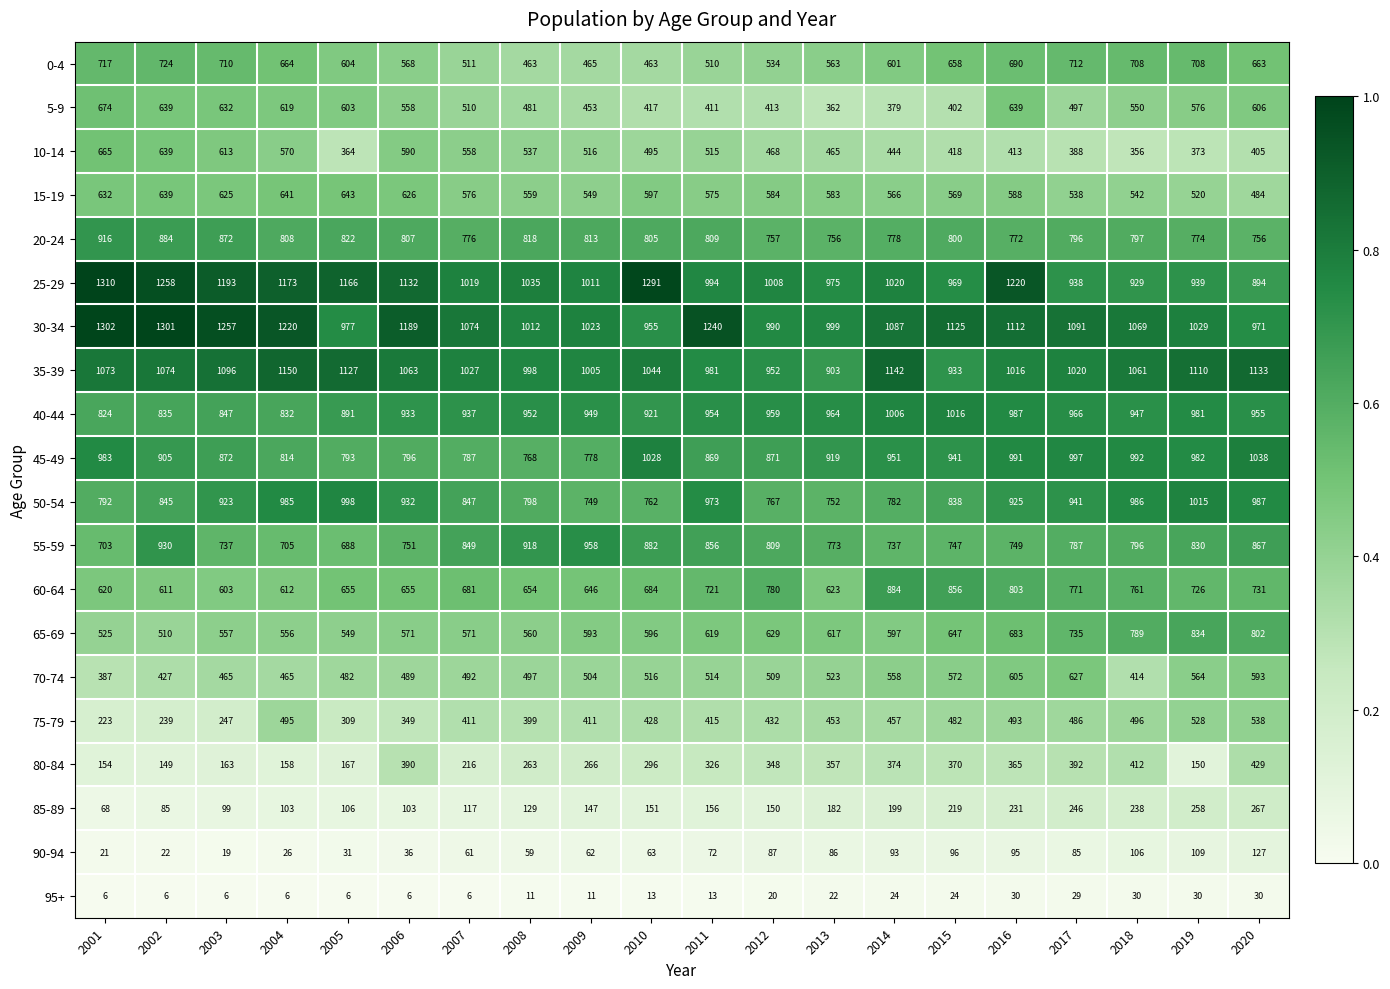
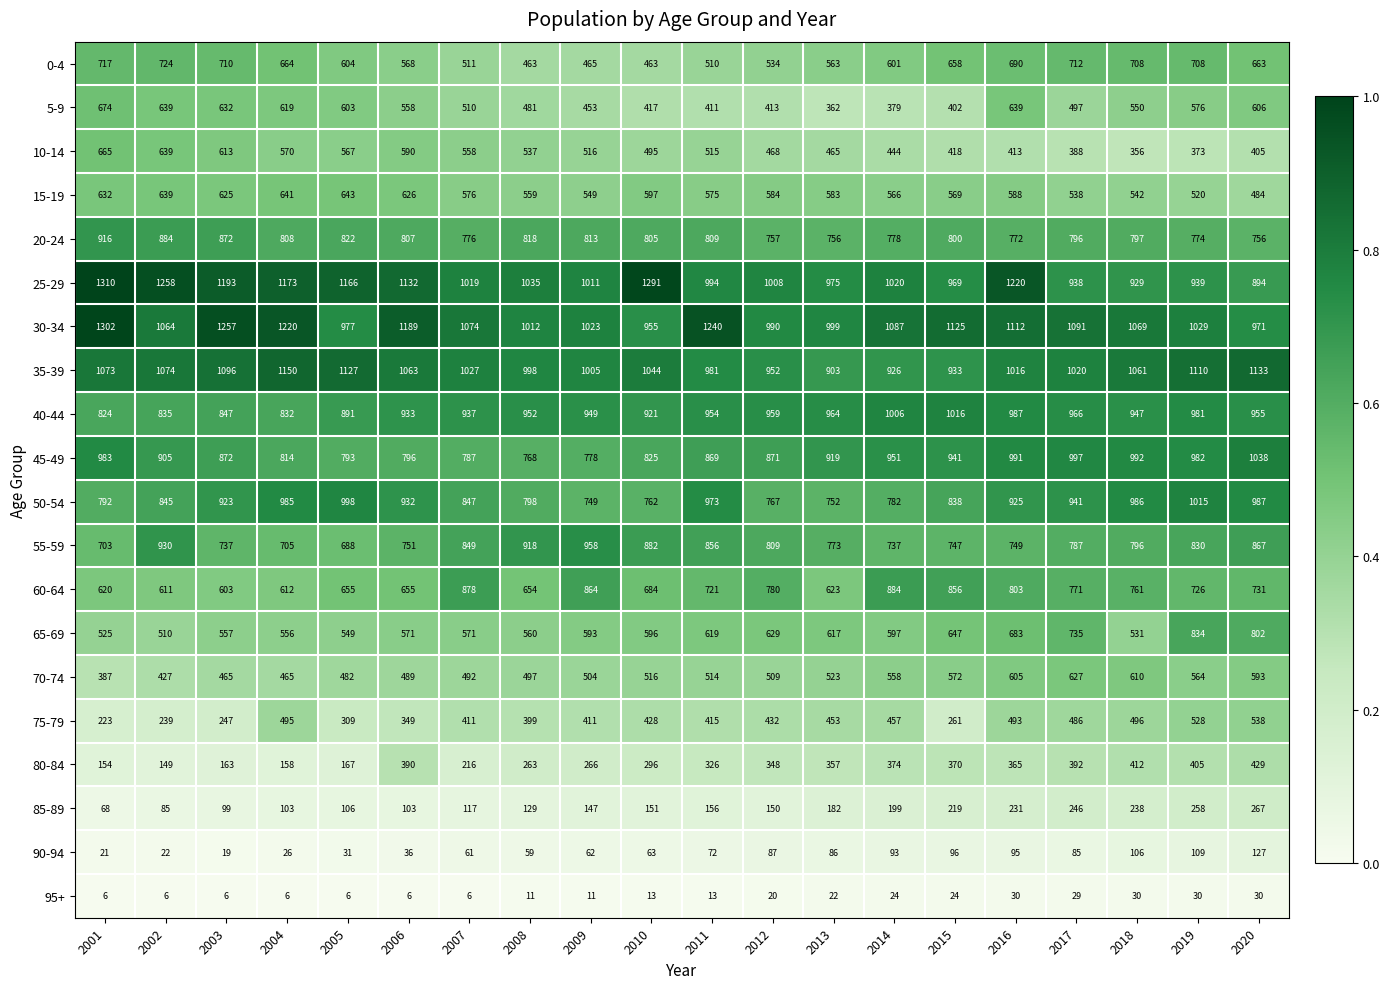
  {
    "10-14": {
      "2001": 665,
      "2002": 639,
      "2003": 613,
      "2004": 570,
-     "2005": 364,
+     "2005": 567,
      "2006": 590,
      "2007": 558,
      "2008": 537,
      "2009": 516,
      "2010": 495,
      "2011": 515,
      "2012": 468,
      "2013": 465,
      "2014": 444,
      "2015": 418,
      "2016": 413,
      "2017": 388,
      "2018": 356,
      "2019": 373,
      "2020": 405
    },
    "30-34": {
      "2001": 1302,
-     "2002": 1301,
+     "2002": 1064,
      "2003": 1257,
      "2004": 1220,
      "2005": 977,
      "2006": 1189,
      "2007": 1074,
      "2008": 1012,
      "2009": 1023,
      "2010": 955,
      "2011": 1240,
      "2012": 990,
      "2013": 999,
      "2014": 1087,
      "2015": 1125,
      "2016": 1112,
      "2017": 1091,
      "2018": 1069,
      "2019": 1029,
      "2020": 971
    },
    "35-39": {
      "2001": 1073,
      "2002": 1074,
      "2003": 1096,
      "2004": 1150,
      "2005": 1127,
      "2006": 1063,
      "2007": 1027,
      "2008": 998,
      "2009": 1005,
      "2010": 1044,
      "2011": 981,
      "2012": 952,
      "2013": 903,
-     "2014": 1142,
+     "2014": 926,
      "2015": 933,
      "2016": 1016,
      "2017": 1020,
      "2018": 1061,
      "2019": 1110,
      "2020": 1133
    },
    "45-49": {
      "2001": 983,
      "2002": 905,
      "2003": 872,
      "2004": 814,
      "2005": 793,
      "2006": 796,
      "2007": 787,
      "2008": 768,
      "2009": 778,
-     "2010": 1028,
+     "2010": 825,
      "2011": 869,
      "2012": 871,
      "2013": 919,
      "2014": 951,
      "2015": 941,
      "2016": 991,
      "2017": 997,
      "2018": 992,
      "2019": 982,
      "2020": 1038
    },
    "60-64": {
      "2001": 620,
      "2002": 611,
      "2003": 603,
      "2004": 612,
      "2005": 655,
      "2006": 655,
-     "2007": 681,
+     "2007": 878,
      "2008": 654,
-     "2009": 646,
+     "2009": 864,
      "2010": 684,
      "2011": 721,
      "2012": 780,
      "2013": 623,
      "2014": 884,
      "2015": 856,
      "2016": 803,
      "2017": 771,
      "2018": 761,
      "2019": 726,
      "2020": 731
    },
    "65-69": {
      "2001": 525,
      "2002": 510,
      "2003": 557,
      "2004": 556,
      "2005": 549,
      "2006": 571,
      "2007": 571,
      "2008": 560,
      "2009": 593,
      "2010": 596,
      "2011": 619,
      "2012": 629,
      "2013": 617,
      "2014": 597,
      "2015": 647,
      "2016": 683,
      "2017": 735,
-     "2018": 789,
+     "2018": 531,
      "2019": 834,
      "2020": 802
    },
    "70-74": {
      "2001": 387,
      "2002": 427,
      "2003": 465,
      "2004": 465,
      "2005": 482,
      "2006": 489,
      "2007": 492,
      "2008": 497,
      "2009": 504,
      "2010": 516,
      "2011": 514,
      "2012": 509,
      "2013": 523,
      "2014": 558,
      "2015": 572,
      "2016": 605,
      "2017": 627,
-     "2018": 414,
+     "2018": 610,
      "2019": 564,
      "2020": 593
    },
    "75-79": {
      "2001": 223,
      "2002": 239,
      "2003": 247,
      "2004": 495,
      "2005": 309,
      "2006": 349,
      "2007": 411,
      "2008": 399,
      "2009": 411,
      "2010": 428,
      "2011": 415,
      "2012": 432,
      "2013": 453,
      "2014": 457,
-     "2015": 482,
+     "2015": 261,
      "2016": 493,
      "2017": 486,
      "2018": 496,
      "2019": 528,
      "2020": 538
    },
    "80-84": {
      "2001": 154,
      "2002": 149,
      "2003": 163,
      "2004": 158,
      "2005": 167,
      "2006": 390,
      "2007": 216,
      "2008": 263,
      "2009": 266,
      "2010": 296,
      "2011": 326,
      "2012": 348,
      "2013": 357,
      "2014": 374,
      "2015": 370,
      "2016": 365,
      "2017": 392,
      "2018": 412,
-     "2019": 150,
+     "2019": 405,
      "2020": 429
    }
  }
